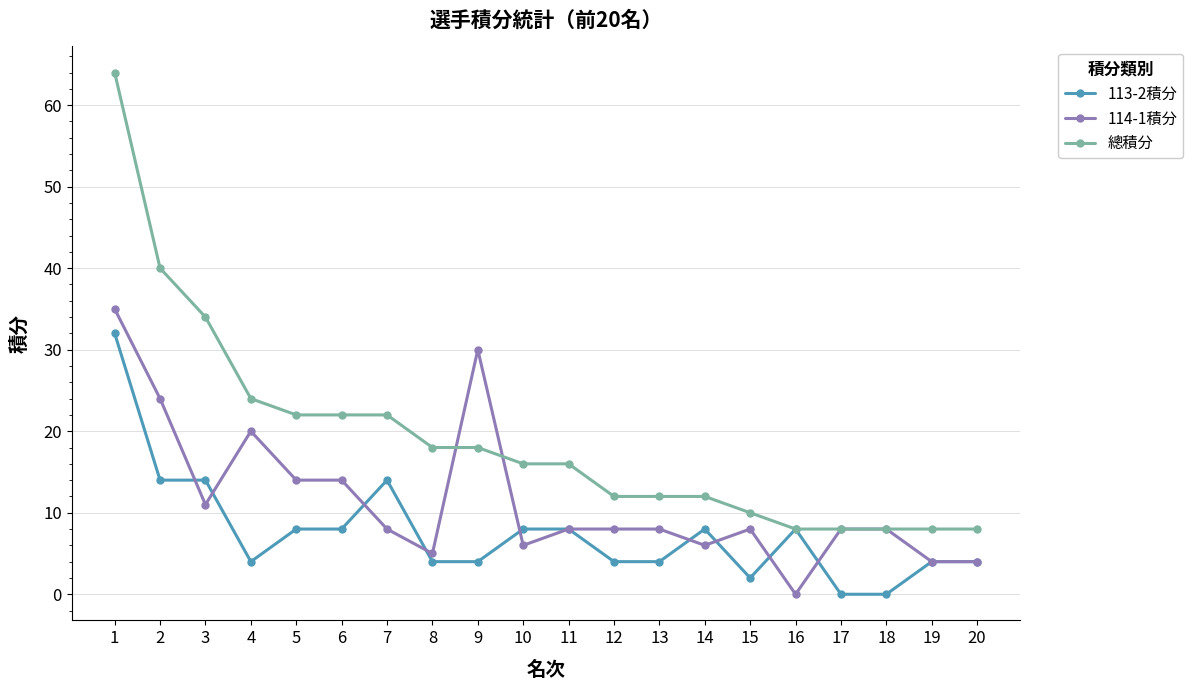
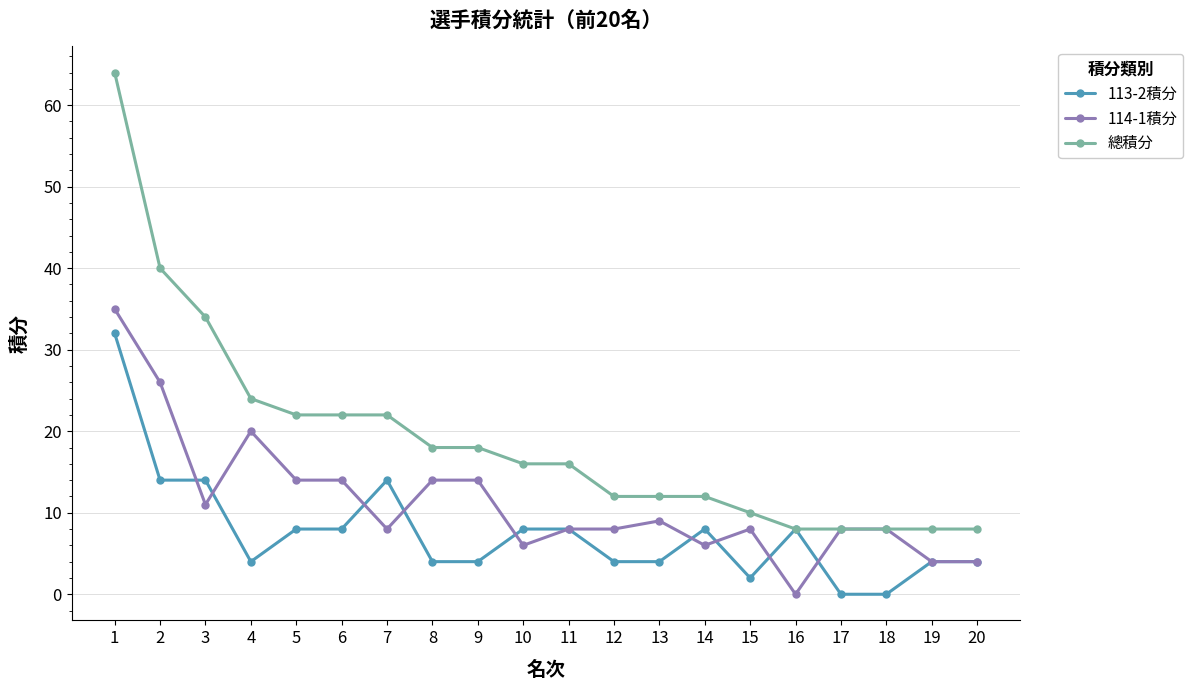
  {
    "114-1積分": {
      "1": 35,
-     "2": 24,
+     "2": 26,
      "3": 11,
      "4": 20,
      "5": 14,
      "6": 14,
      "7": 8,
-     "8": 5,
-     "9": 30,
+     "8": 14,
+     "9": 14,
      "10": 6,
      "12": 8,
-     "13": 8,
+     "13": 9,
      "14": 6,
      "15": 8,
      "16": 0
    }
  }
